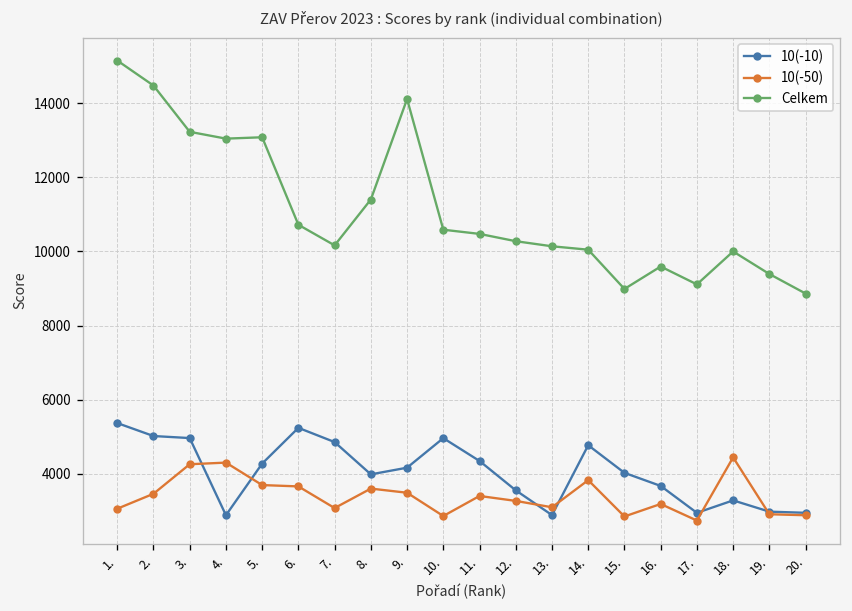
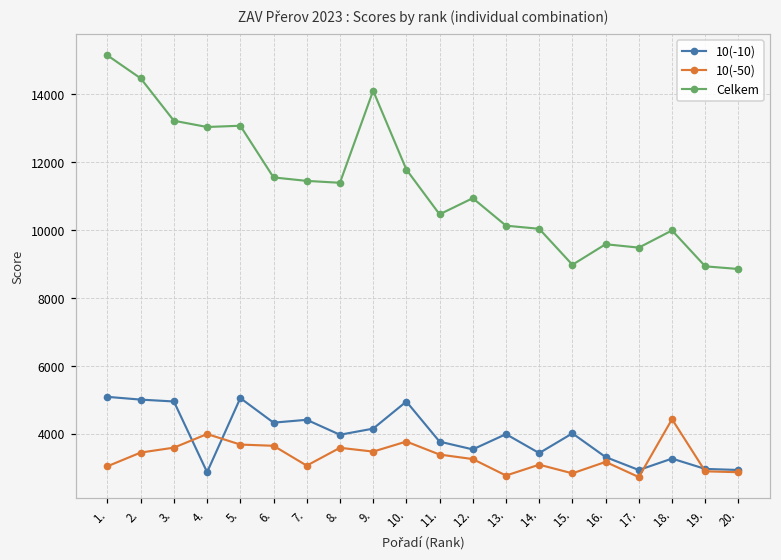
  {
    "10(-10)": {
-     "1.": 5400,
+     "1.": 5100,
      "2.": 5000,
      "3.": 5000,
      "4.": 2900,
-     "5.": 4300,
-     "6.": 5200,
-     "7.": 4900,
+     "5.": 5100,
+     "6.": 4300,
+     "7.": 4400,
      "8.": 4000,
      "9.": 4200,
      "10.": 5000,
-     "11.": 4300,
+     "11.": 3800,
      "12.": 3600,
-     "13.": 2900,
-     "14.": 4800,
+     "13.": 4000,
+     "14.": 3400,
      "15.": 4000,
-     "16.": 3700,
+     "16.": 3300,
      "17.": 2900,
      "18.": 3300
    },
    "10(-50)": {
      "1.": 3100,
      "2.": 3500,
-     "3.": 4300,
-     "4.": 4300,
+     "3.": 3600,
+     "4.": 4000,
      "5.": 3700,
      "6.": 3700,
      "7.": 3100,
      "8.": 3600,
      "9.": 3500,
-     "10.": 2900,
+     "10.": 3800,
      "11.": 3400,
      "12.": 3300,
-     "13.": 3100,
-     "14.": 3800,
+     "13.": 2800,
+     "14.": 3100,
      "15.": 2900,
      "16.": 3200,
      "17.": 2700,
      "18.": 4400
    },
    "Celkem": {
      "1.": 15200,
      "2.": 14500,
      "3.": 13200,
      "4.": 13000,
      "5.": 13100,
-     "6.": 10700,
-     "7.": 10200,
+     "6.": 11600,
+     "7.": 11500,
      "8.": 11400,
      "9.": 14100,
-     "10.": 10600,
+     "10.": 11800,
      "11.": 10500,
-     "12.": 10300,
+     "12.": 10900,
      "13.": 10100,
      "14.": 10000,
      "15.": 9000,
      "16.": 9600,
-     "17.": 9100,
+     "17.": 9500,
      "18.": 10000,
-     "19.": 9400,
+     "19.": 8900,
      "20.": 8900
    }
  }
